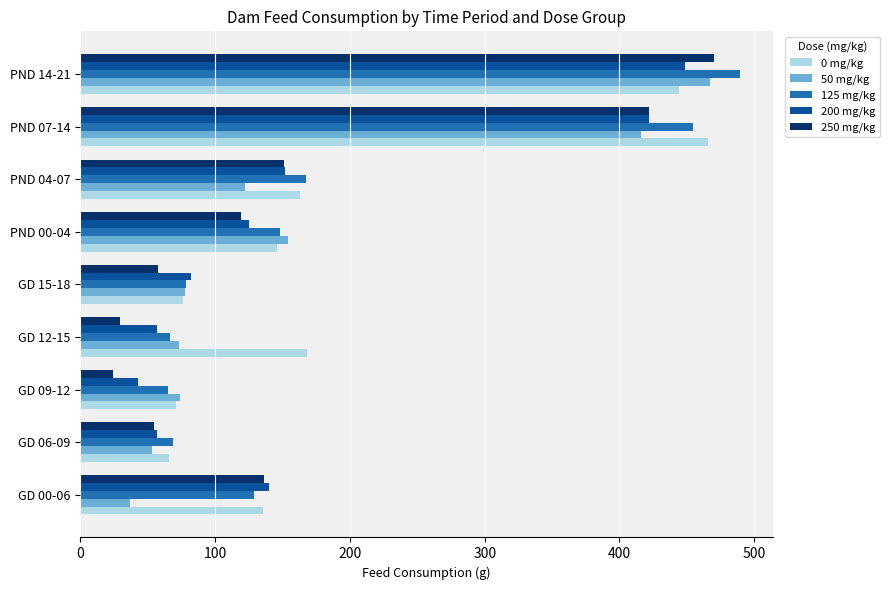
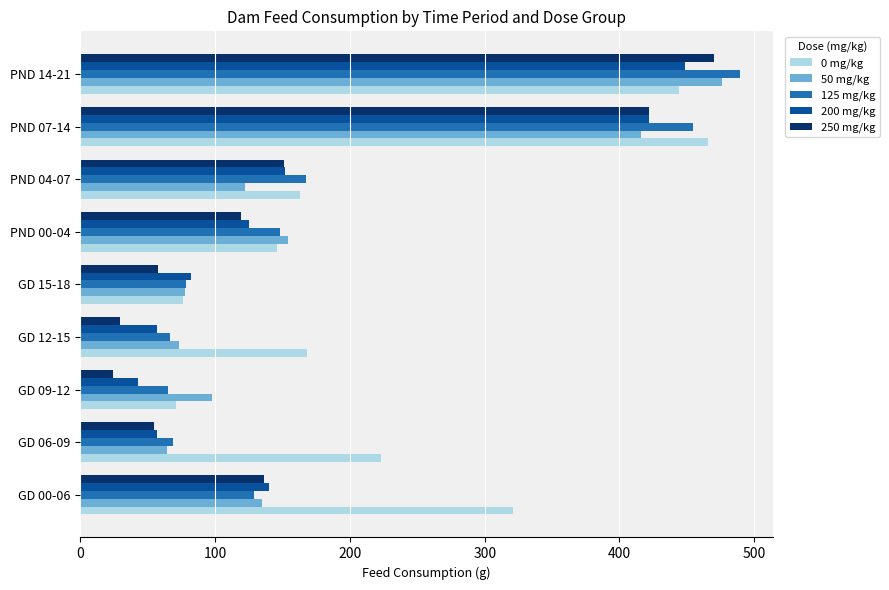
  {
    "0 mg/kg": {
      "PND 14-21": 444,
      "PND 07-14": 466,
      "PND 04-07": 163,
      "PND 00-04": 146,
      "GD 15-18": 77,
      "GD 12-15": 168,
      "GD 09-12": 71,
-     "GD 06-09": 66,
-     "GD 00-06": 136
+     "GD 06-09": 223,
+     "GD 00-06": 321
    },
    "50 mg/kg": {
-     "PND 14-21": 468,
+     "PND 14-21": 476,
      "PND 07-14": 416,
      "PND 04-07": 122,
      "PND 00-04": 154,
      "GD 15-18": 78,
      "GD 12-15": 73,
-     "GD 09-12": 74,
-     "GD 06-09": 53,
-     "GD 00-06": 37
+     "GD 09-12": 98,
+     "GD 06-09": 65,
+     "GD 00-06": 135
    }
  }
